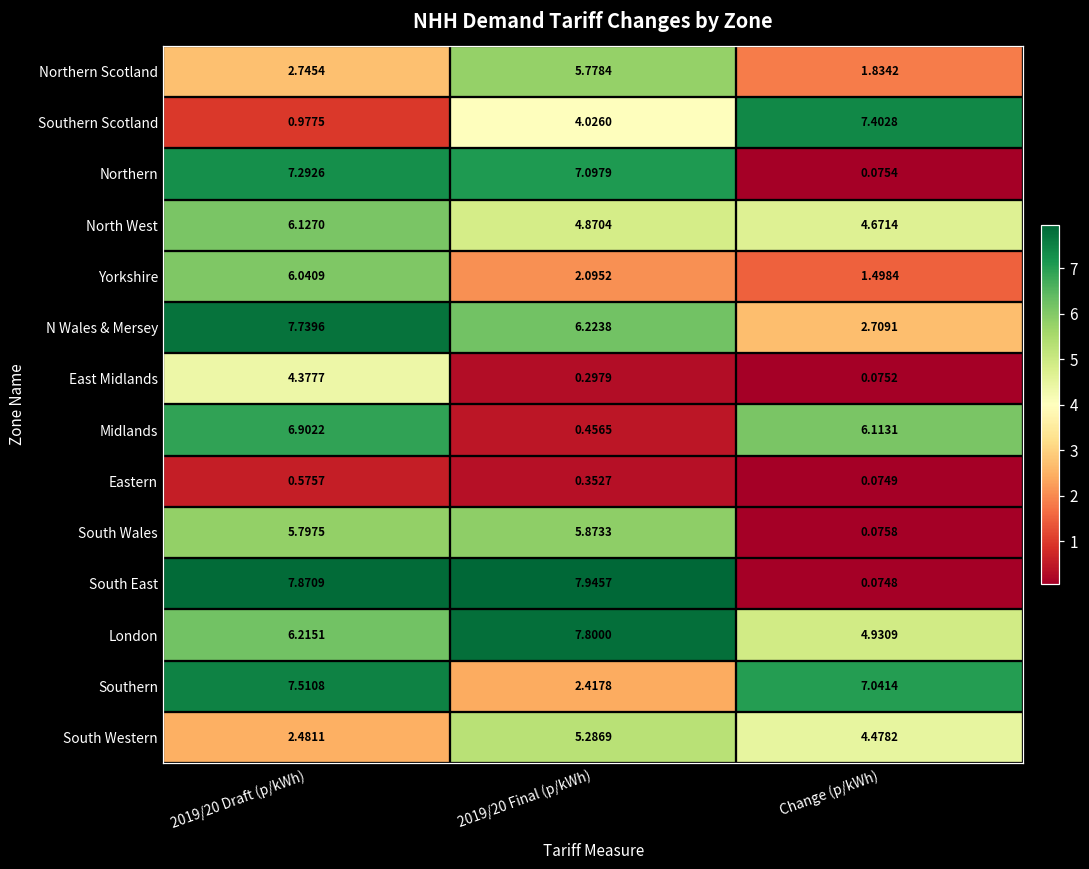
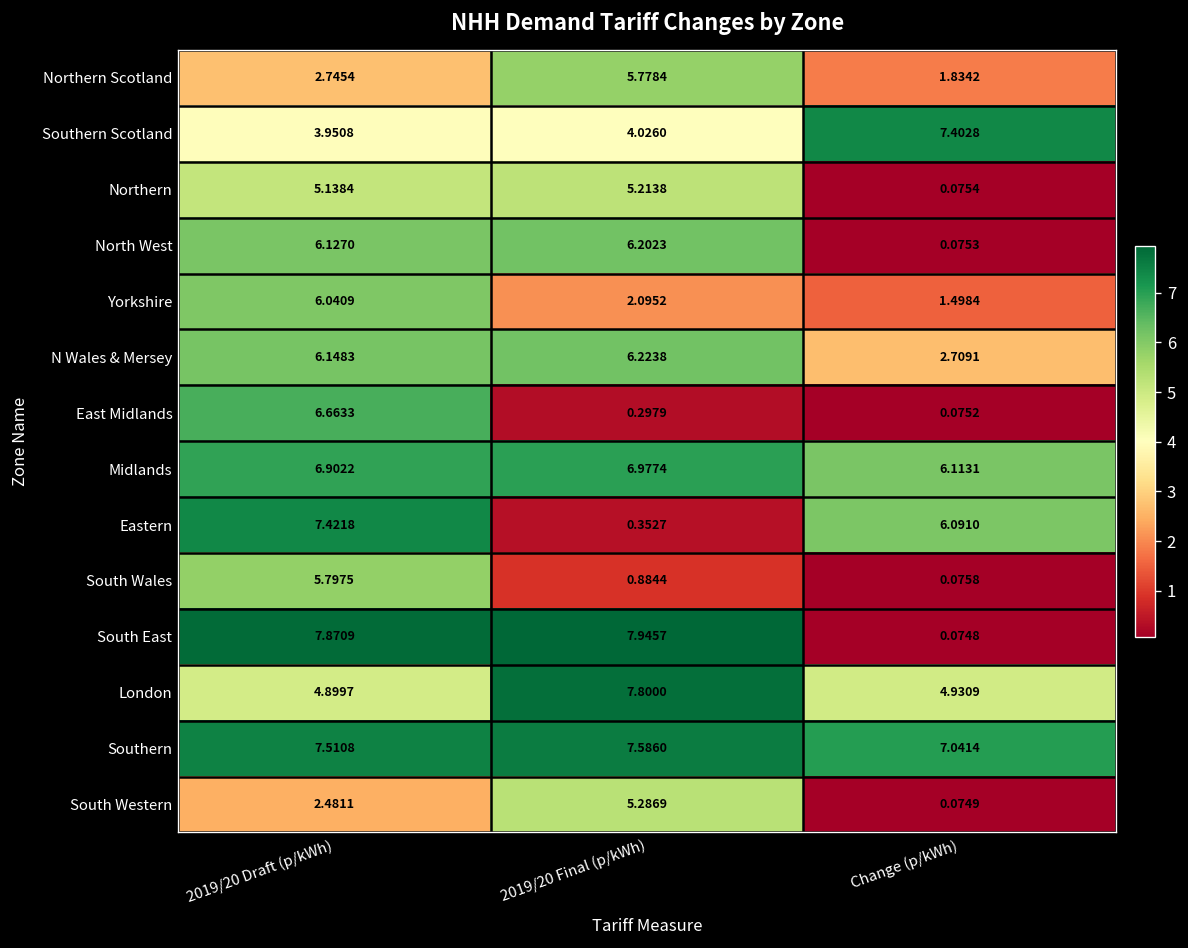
  {
    "Northern Scotland": {
      "2019/20 Draft (p/kWh)": 2.7454,
      "2019/20 Final (p/kWh)": 5.7784,
      "Change (p/kWh)": 1.8342
    },
    "Southern Scotland": {
-     "2019/20 Draft (p/kWh)": 0.9775,
+     "2019/20 Draft (p/kWh)": 3.9508,
      "2019/20 Final (p/kWh)": 4.0260,
      "Change (p/kWh)": 7.4028
    },
    "Northern": {
-     "2019/20 Draft (p/kWh)": 7.2926,
-     "2019/20 Final (p/kWh)": 7.0979,
+     "2019/20 Draft (p/kWh)": 5.1384,
+     "2019/20 Final (p/kWh)": 5.2138,
      "Change (p/kWh)": 0.0754
    },
    "North West": {
      "2019/20 Draft (p/kWh)": 6.1270,
-     "2019/20 Final (p/kWh)": 4.8704,
-     "Change (p/kWh)": 4.6714
+     "2019/20 Final (p/kWh)": 6.2023,
+     "Change (p/kWh)": 0.0753
    },
    "Yorkshire": {
      "2019/20 Draft (p/kWh)": 6.0409,
      "2019/20 Final (p/kWh)": 2.0952,
      "Change (p/kWh)": 1.4984
    },
    "N Wales & Mersey": {
-     "2019/20 Draft (p/kWh)": 7.7396,
+     "2019/20 Draft (p/kWh)": 6.1483,
      "2019/20 Final (p/kWh)": 6.2238,
      "Change (p/kWh)": 2.7091
    },
    "East Midlands": {
-     "2019/20 Draft (p/kWh)": 4.3777,
+     "2019/20 Draft (p/kWh)": 6.6633,
      "2019/20 Final (p/kWh)": 0.2979,
      "Change (p/kWh)": 0.0752
    },
    "Midlands": {
      "2019/20 Draft (p/kWh)": 6.9022,
-     "2019/20 Final (p/kWh)": 0.4565,
+     "2019/20 Final (p/kWh)": 6.9774,
      "Change (p/kWh)": 6.1131
    },
    "Eastern": {
-     "2019/20 Draft (p/kWh)": 0.5757,
+     "2019/20 Draft (p/kWh)": 7.4218,
      "2019/20 Final (p/kWh)": 0.3527,
-     "Change (p/kWh)": 0.0749
+     "Change (p/kWh)": 6.0910
    },
    "South Wales": {
      "2019/20 Draft (p/kWh)": 5.7975,
-     "2019/20 Final (p/kWh)": 5.8733,
+     "2019/20 Final (p/kWh)": 0.8844,
      "Change (p/kWh)": 0.0758
    },
    "South East": {
      "2019/20 Draft (p/kWh)": 7.8709,
      "2019/20 Final (p/kWh)": 7.9457,
      "Change (p/kWh)": 0.0748
    },
    "London": {
-     "2019/20 Draft (p/kWh)": 6.2151,
+     "2019/20 Draft (p/kWh)": 4.8997,
      "2019/20 Final (p/kWh)": 7.8000,
      "Change (p/kWh)": 4.9309
    },
    "Southern": {
      "2019/20 Draft (p/kWh)": 7.5108,
-     "2019/20 Final (p/kWh)": 2.4178,
+     "2019/20 Final (p/kWh)": 7.5860,
      "Change (p/kWh)": 7.0414
    },
    "South Western": {
      "2019/20 Draft (p/kWh)": 2.4811,
      "2019/20 Final (p/kWh)": 5.2869,
-     "Change (p/kWh)": 4.4782
+     "Change (p/kWh)": 0.0749
    }
  }
